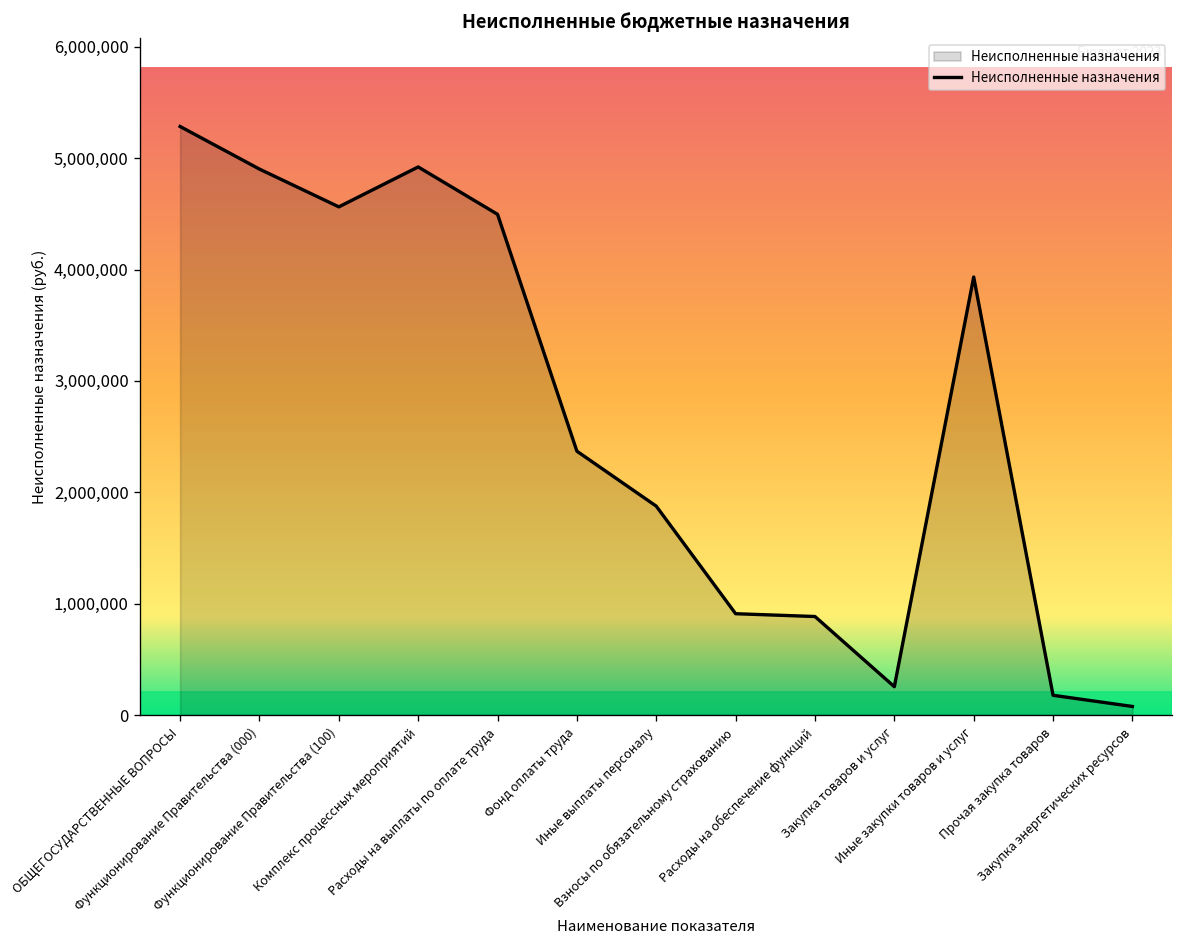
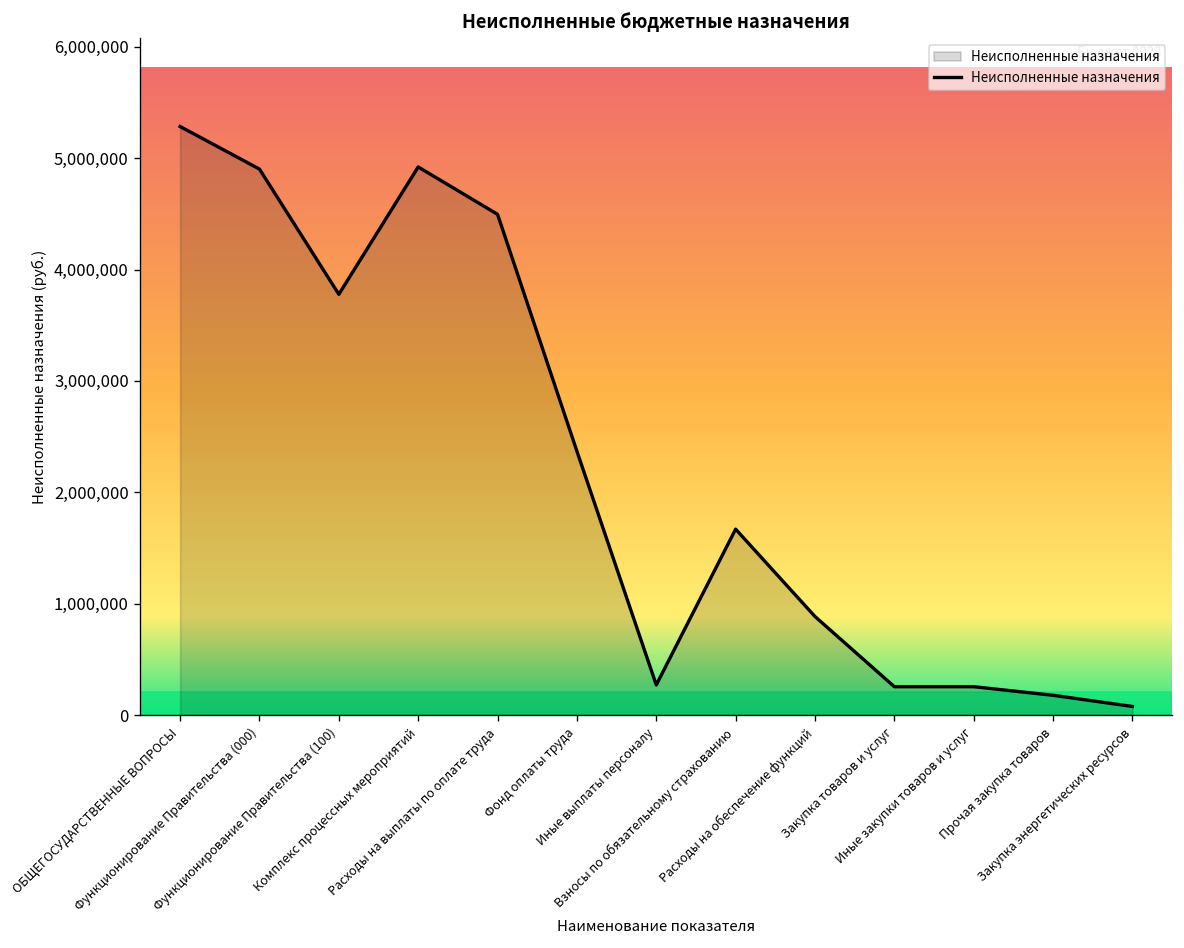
  {
    "ОБЩЕГОСУДАРСТВЕННЫЕ ВОПРОСЫ": "5,300,000",
    "Функционирование Правительства (000)": "4,900,000",
-   "Функционирование Правительства (100)": "4,600,000",
+   "Функционирование Правительства (100)": "3,800,000",
    "Комплекс процессных мероприятий": "4,900,000",
    "Расходы на выплаты по оплате труда": "4,500,000",
    "Фонд оплаты труда": "2,400,000",
-   "Иные выплаты персоналу": "1,900,000",
-   "Взносы по обязательному страхованию": "900,000",
+   "Иные выплаты персоналу": "300,000",
+   "Взносы по обязательному страхованию": "1,700,000",
    "Расходы на обеспечение функций": "900,000",
    "Закупка товаров и услуг": "300,000",
-   "Иные закупки товаров и услуг": "3,900,000"
+   "Иные закупки товаров и услуг": "300,000"
  }
